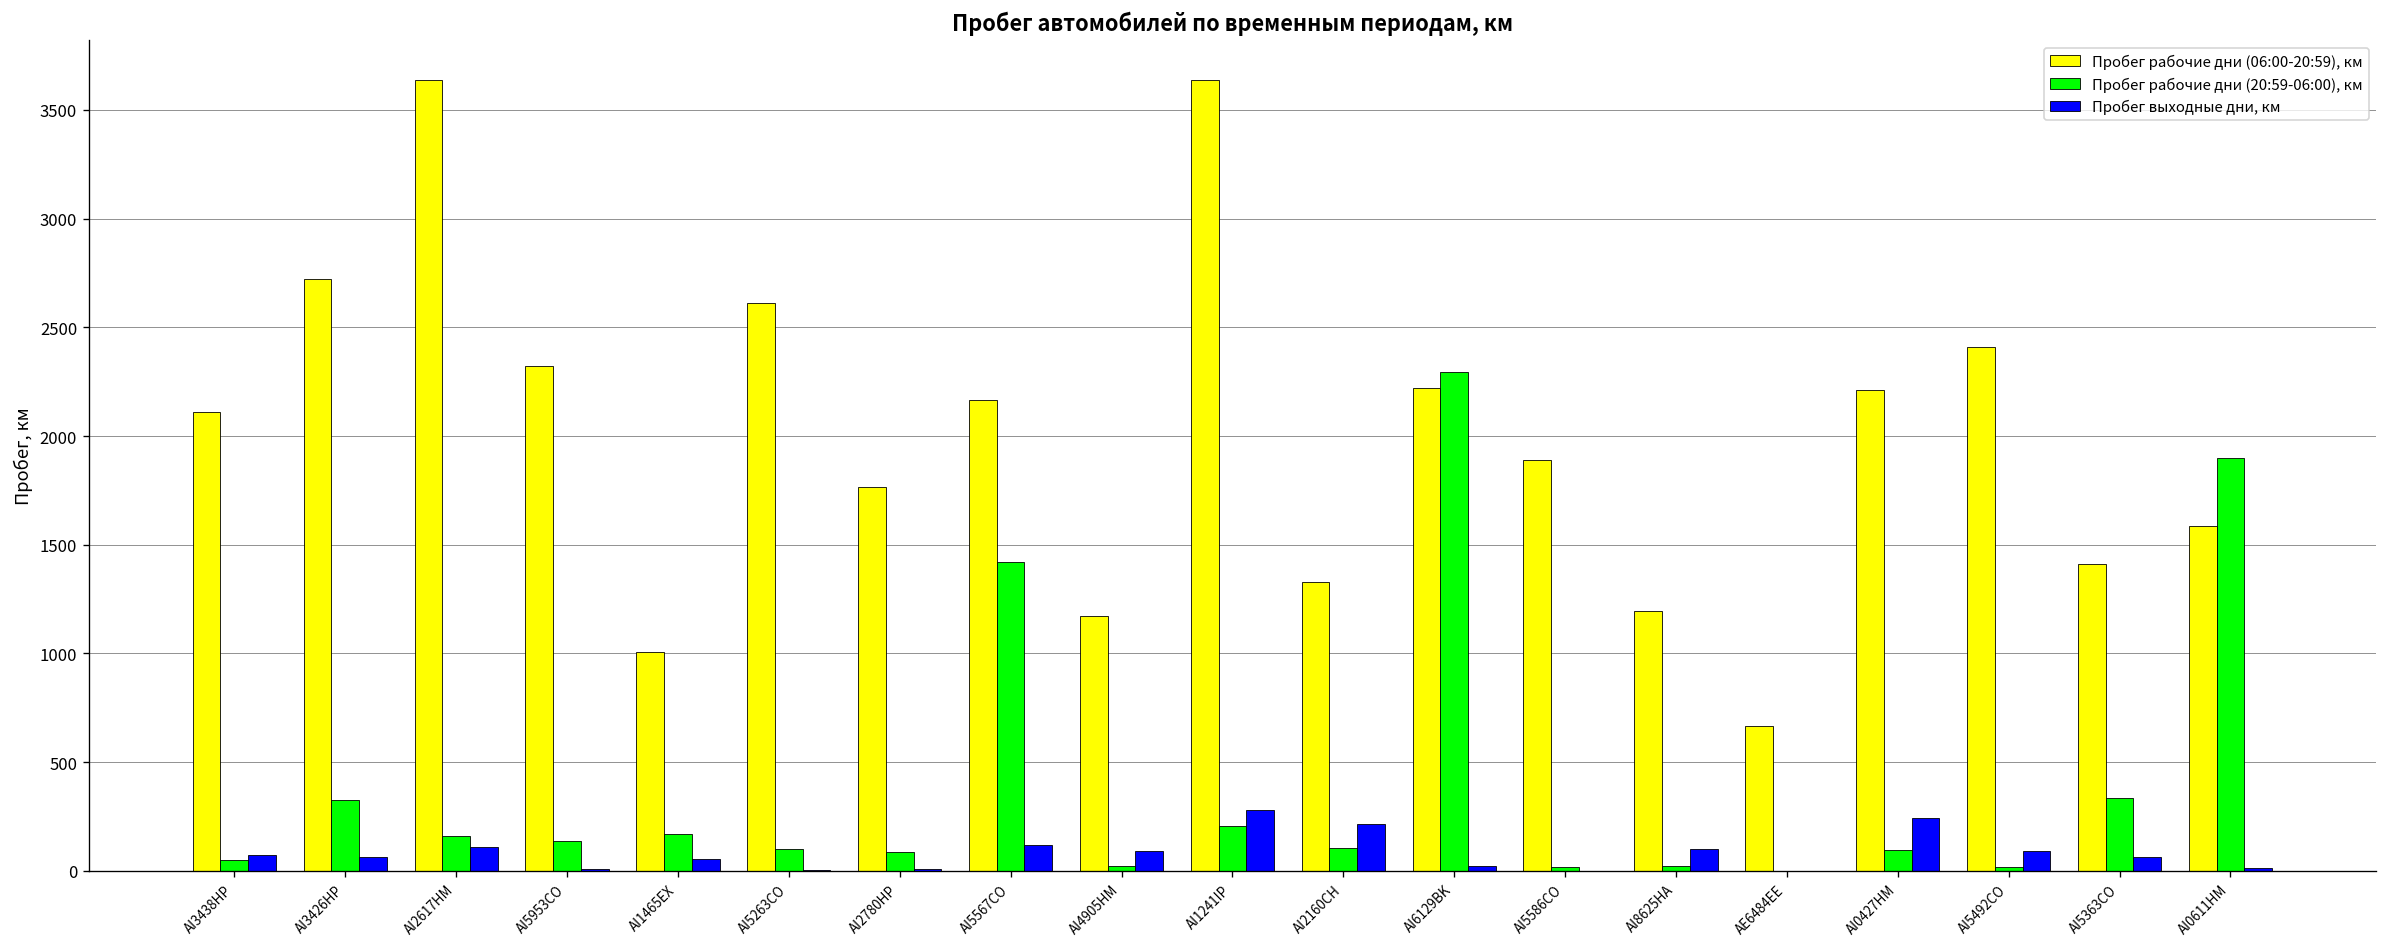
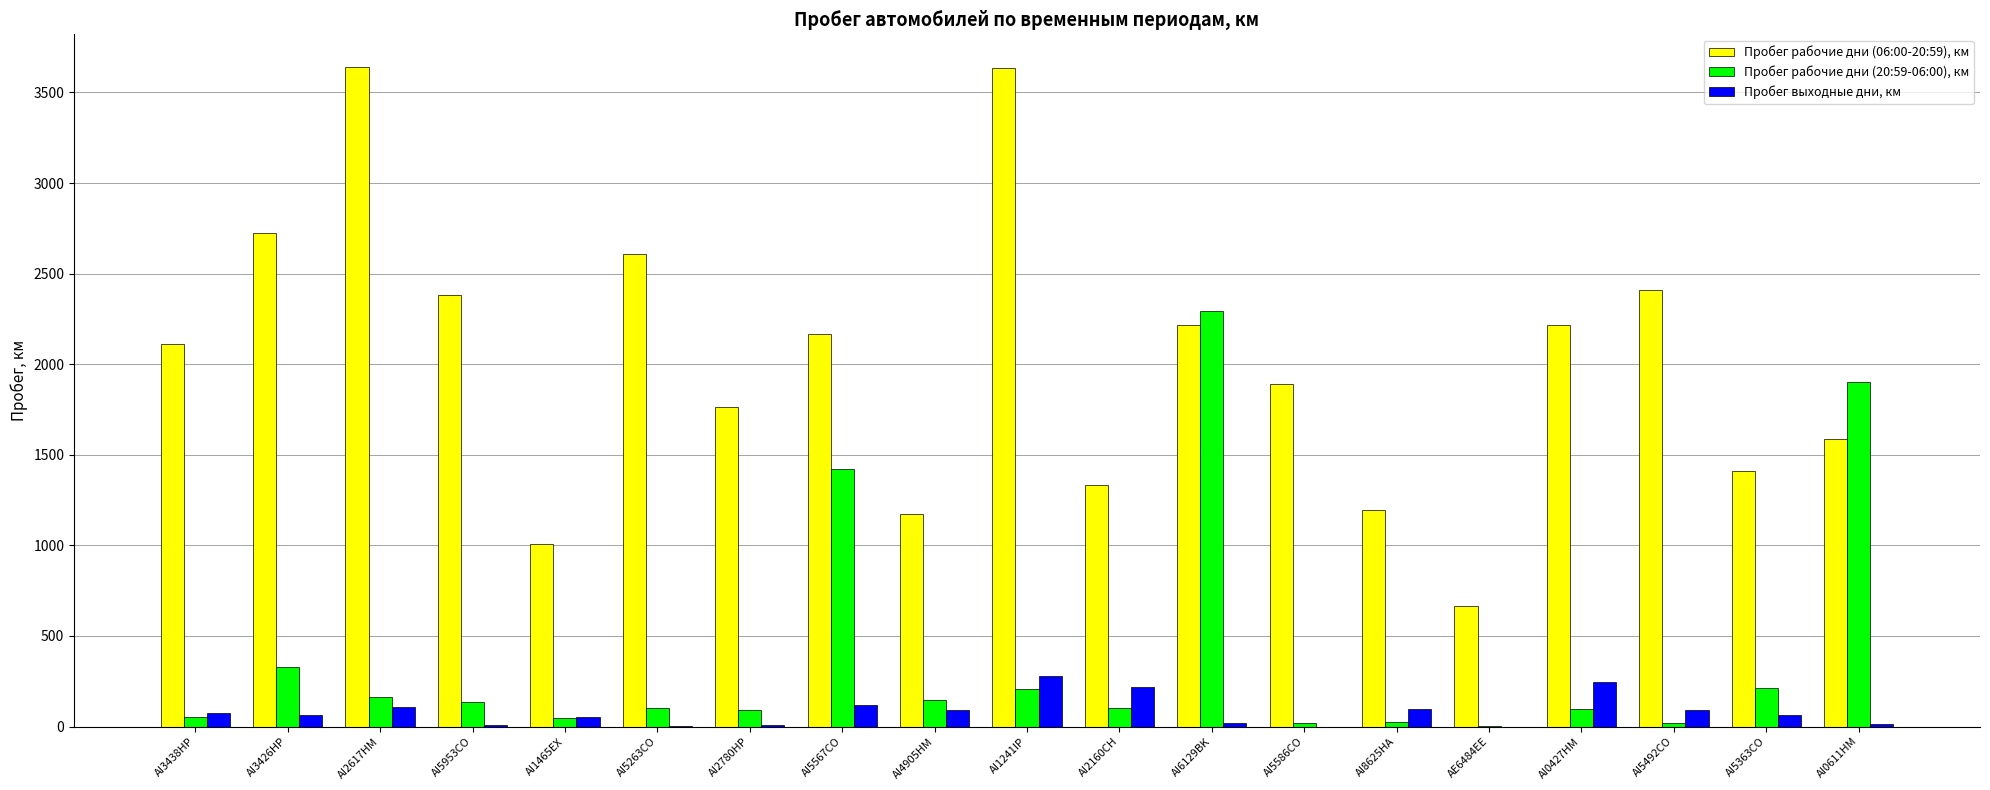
  {
    "Пробег рабочие дни (06:00-20:59), км": {
      "AI3438HP": 2110,
      "AI3426HP": 2720,
      "AI2617HM": 3640,
-     "AI5953CO": 2320,
+     "AI5953CO": 2380,
      "AI1465EX": 1010,
      "AI5263CO": 2610,
      "AI2780HP": 1760,
      "AI5567CO": 2170,
      "AI4905HM": 1170,
      "AI1241IP": 3640,
      "AI2160CH": 1330,
      "AI6129BK": 2220,
      "AI5586CO": 1890,
      "AI8625HA": 1200,
      "AE6484EE": 670,
      "AI0427HM": 2210,
      "AI5492CO": 2410,
      "AI5363CO": 1410,
      "AI0611HM": 1590
    },
    "Пробег рабочие дни (20:59-06:00), км": {
      "AI3438HP": 50,
      "AI3426HP": 330,
      "AI2617HM": 160,
      "AI5953CO": 140,
-     "AI1465EX": 170,
+     "AI1465EX": 50,
      "AI5263CO": 100,
      "AI2780HP": 90,
      "AI5567CO": 1420,
-     "AI4905HM": 20,
+     "AI4905HM": 150,
      "AI1241IP": 210,
      "AI2160CH": 100,
      "AI6129BK": 2290,
      "AI5586CO": 20,
      "AI8625HA": 20,
      "AI0427HM": 100,
      "AI5492CO": 20,
-     "AI5363CO": 330,
+     "AI5363CO": 210,
      "AI0611HM": 1900
    },
    "Пробег выходные дни, км": {
      "AI3438HP": 70,
      "AI3426HP": 60,
      "AI2617HM": 110,
      "AI1465EX": 50,
      "AI5567CO": 120,
      "AI4905HM": 90,
      "AI1241IP": 280,
      "AI2160CH": 220,
      "AI6129BK": 20,
      "AI8625HA": 100,
      "AE6484EE": 0,
      "AI0427HM": 240,
      "AI5492CO": 90,
      "AI5363CO": 60
    }
  }
